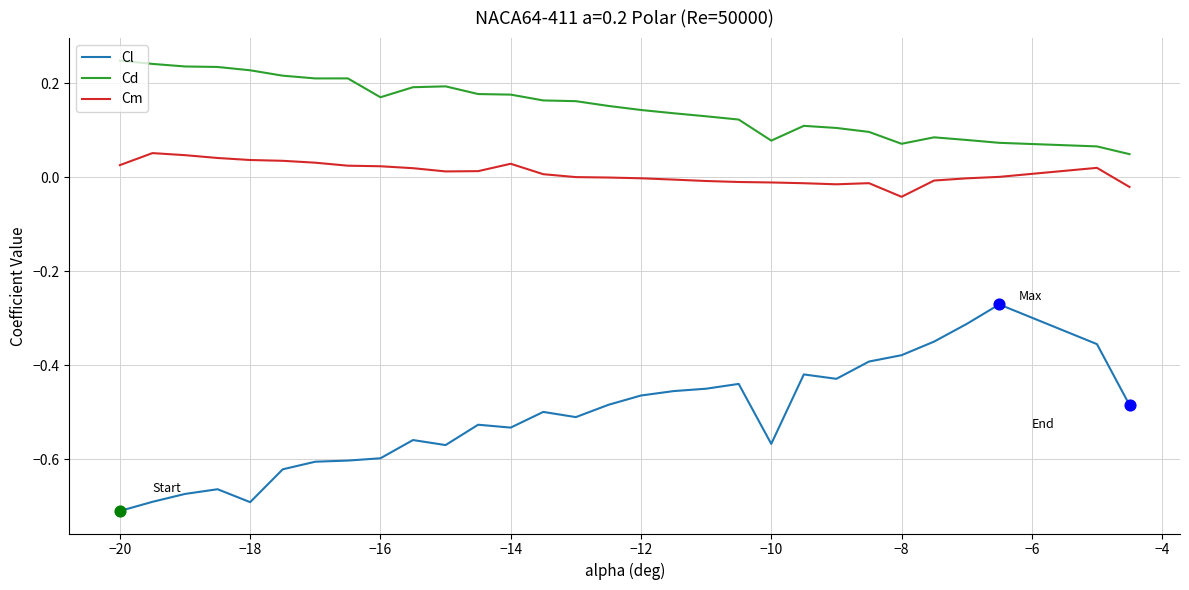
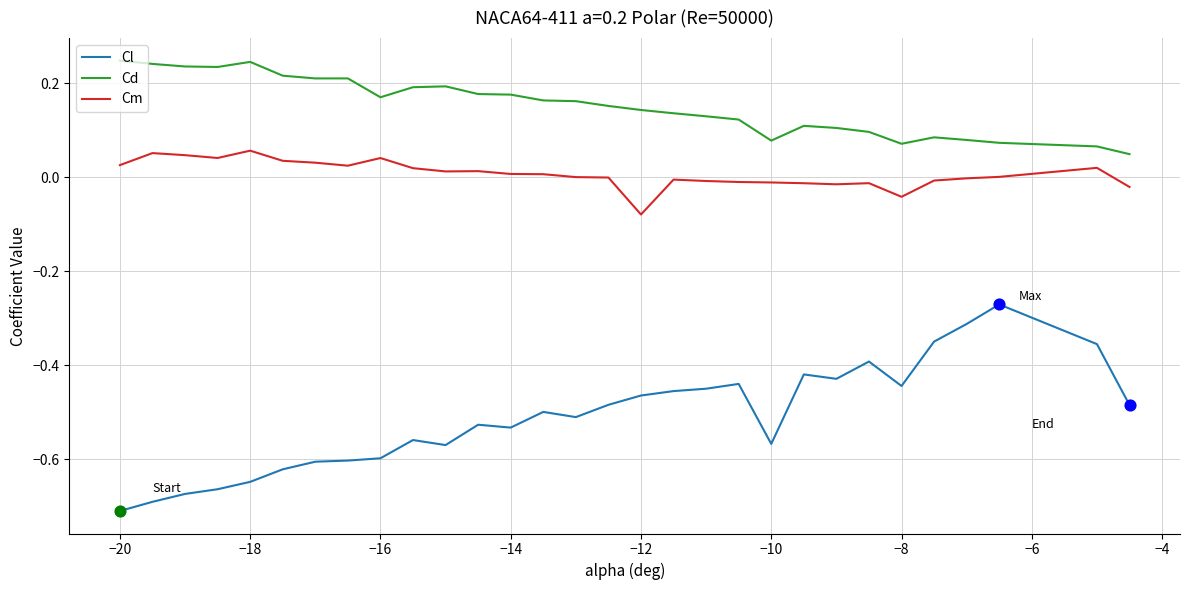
  {
    "Cl": {
-     "−18": -0.69,
+     "−18": -0.65,
      "−16": -0.60,
      "−14": -0.53,
      "−12": -0.46,
      "−10": -0.57,
-     "−8": -0.38
+     "−8": -0.44
    },
    "Cd": {
-     "−18": 0.23,
+     "−18": 0.25,
      "−16": 0.17,
      "−14": 0.18,
      "−12": 0.14,
      "−10": 0.08,
      "−8": 0.07
    },
    "Cm": {
      "−20": 0.03,
-     "−18": 0.04,
-     "−16": 0.02,
-     "−14": 0.03,
-     "−12": 0.00,
+     "−18": 0.06,
+     "−16": 0.04,
+     "−14": 0.01,
+     "−12": -0.08,
      "−10": -0.01,
      "−8": -0.04
    }
  }
